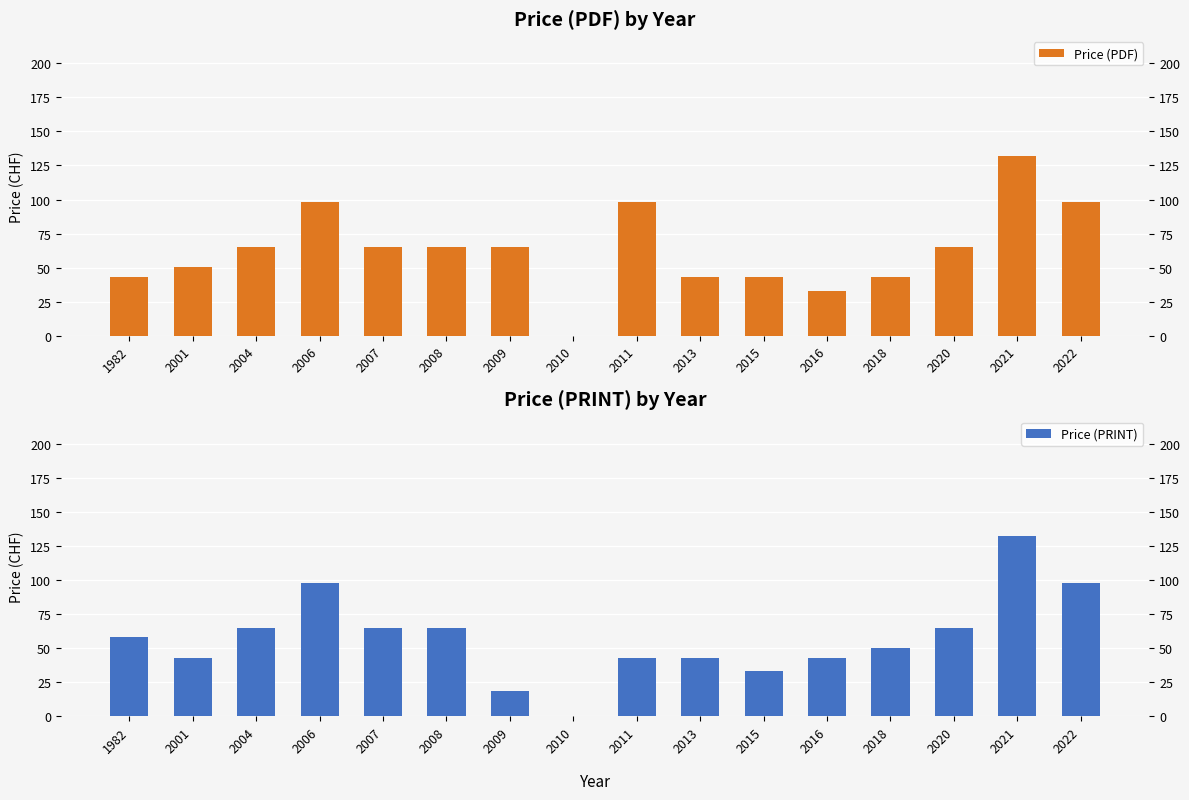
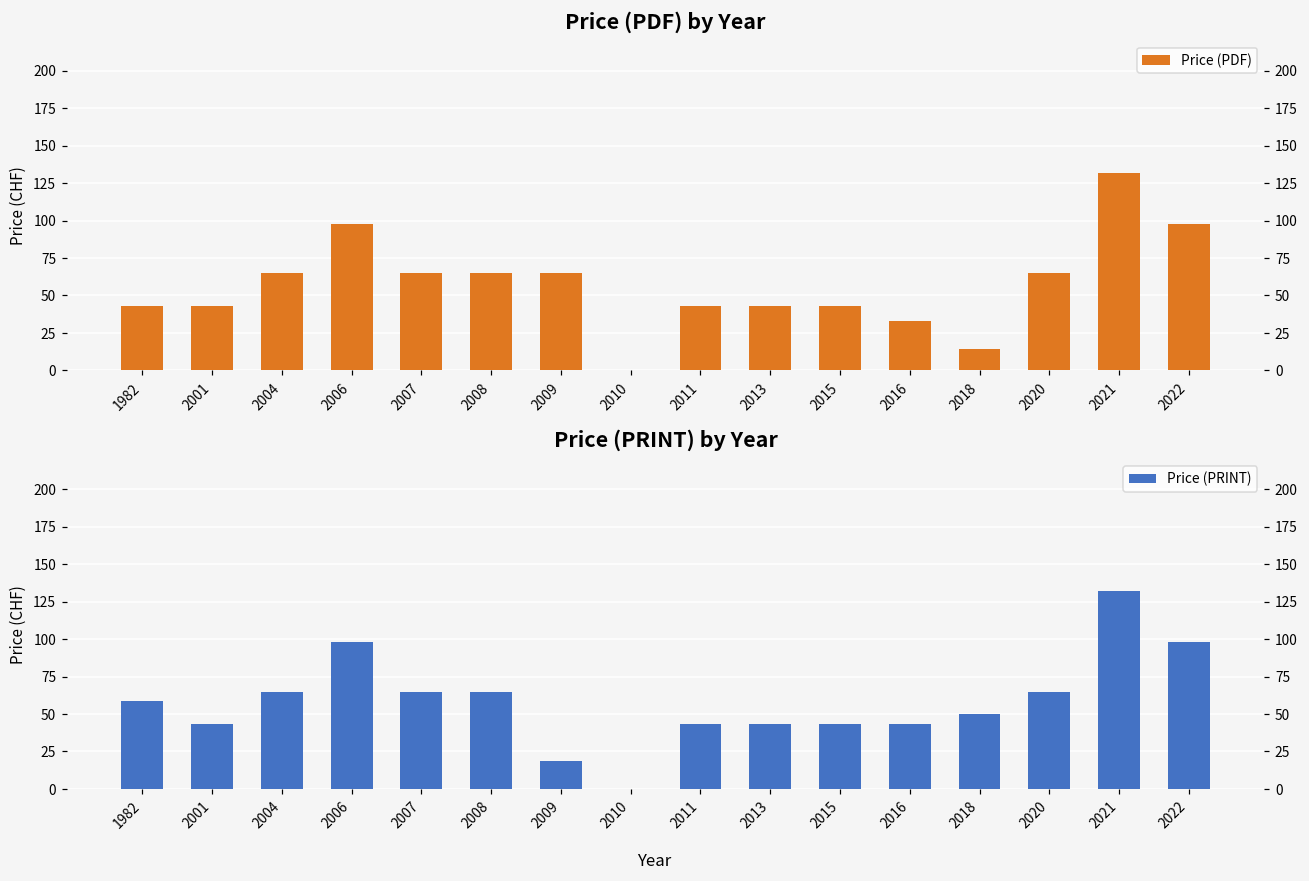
  {
    "Price (PDF) by Year": {
      "1982": 43,
-     "2001": 51,
+     "2001": 43,
      "2004": 65,
      "2006": 98,
      "2007": 65,
      "2008": 65,
      "2009": 65,
      "2010": 0,
-     "2011": 99,
+     "2011": 43,
      "2013": 43,
      "2015": 43,
      "2016": 33,
-     "2018": 43,
+     "2018": 14,
      "2020": 65,
      "2021": 132,
      "2022": 98
    },
    "Price (PRINT) by Year": {
      "1982": 59,
      "2001": 43,
      "2004": 65,
      "2006": 98,
      "2007": 65,
      "2008": 65,
      "2009": 18,
      "2010": 0,
      "2011": 43,
      "2013": 43,
-     "2015": 33,
+     "2015": 43,
      "2016": 43,
      "2018": 50,
      "2020": 65,
      "2021": 132,
      "2022": 98
    }
  }
